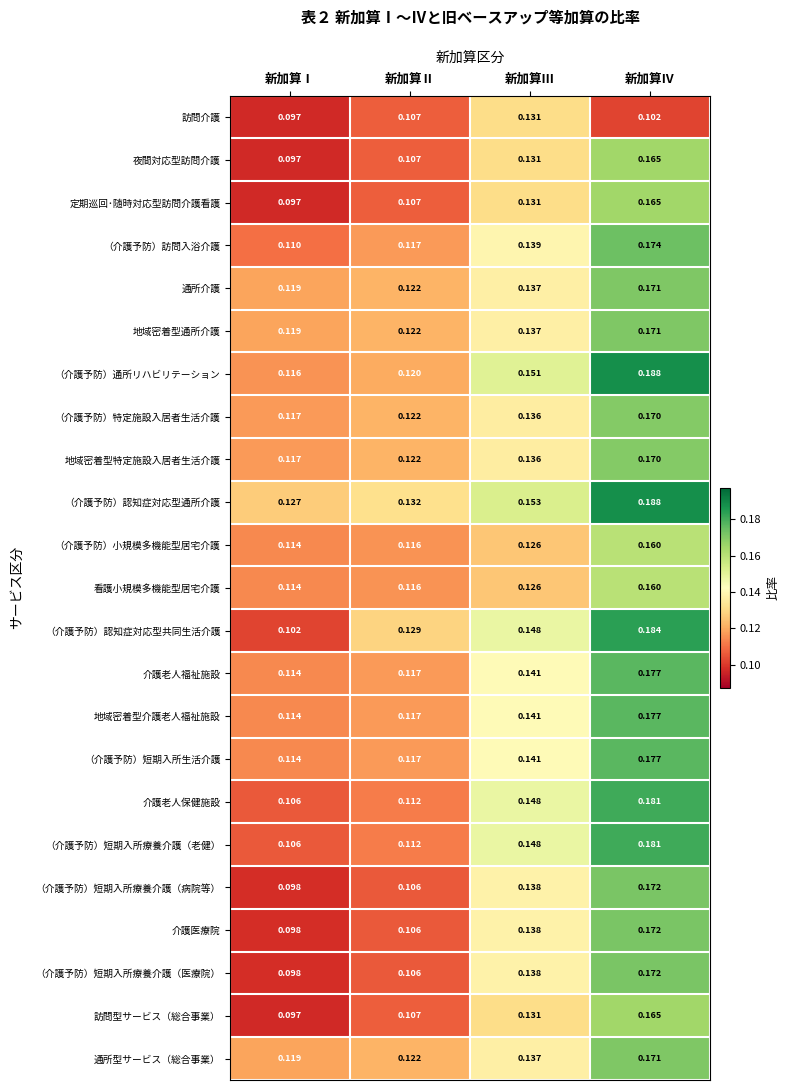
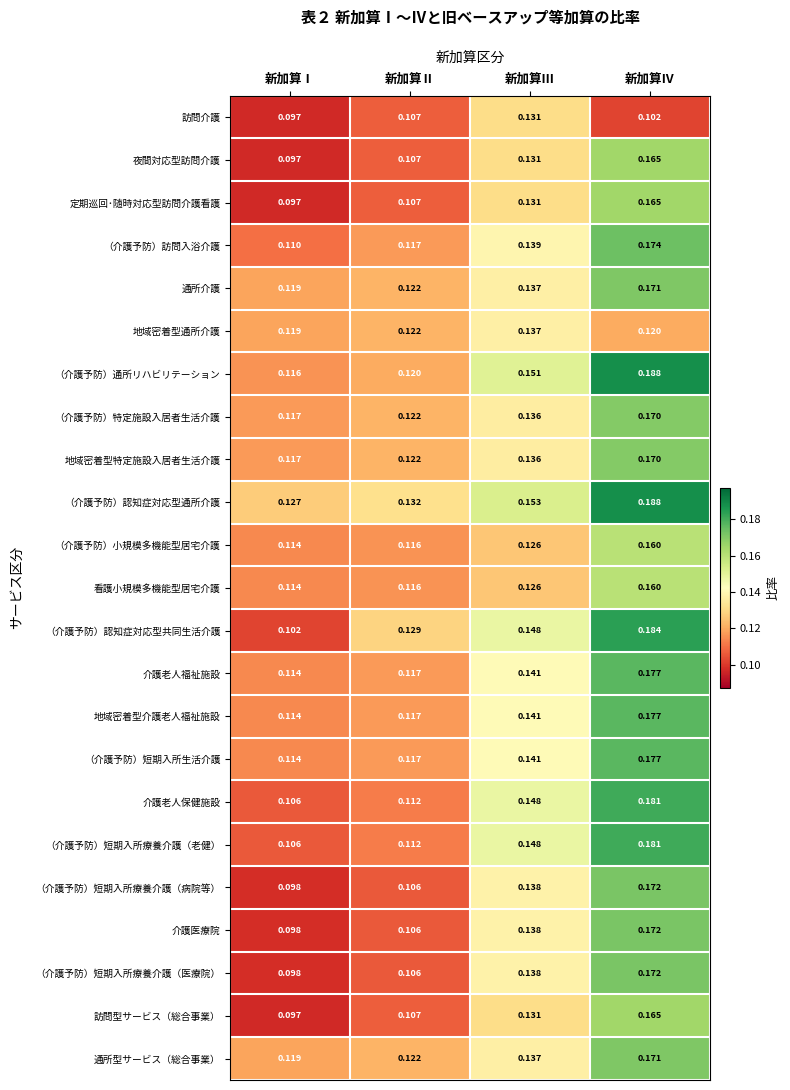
  {
    "訪問介護": {
      "新加算Ⅰ": 0.097,
      "新加算Ⅱ": 0.107,
      "新加算Ⅲ": 0.131,
      "新加算Ⅳ": 0.102
    },
    "夜間対応型訪問介護": {
      "新加算Ⅰ": 0.097,
      "新加算Ⅱ": 0.107,
      "新加算Ⅲ": 0.131,
      "新加算Ⅳ": 0.165
    },
    "定期巡回･随時対応型訪問介護看護": {
      "新加算Ⅰ": 0.097,
      "新加算Ⅱ": 0.107,
      "新加算Ⅲ": 0.131,
      "新加算Ⅳ": 0.165
    },
    "（介護予防）訪問入浴介護": {
      "新加算Ⅰ": 0.110,
      "新加算Ⅱ": 0.117,
      "新加算Ⅲ": 0.139,
      "新加算Ⅳ": 0.174
    },
    "通所介護": {
      "新加算Ⅰ": 0.119,
      "新加算Ⅱ": 0.122,
      "新加算Ⅲ": 0.137,
      "新加算Ⅳ": 0.171
    },
    "地域密着型通所介護": {
      "新加算Ⅰ": 0.119,
      "新加算Ⅱ": 0.122,
      "新加算Ⅲ": 0.137,
-     "新加算Ⅳ": 0.171
+     "新加算Ⅳ": 0.120
    },
    "（介護予防）通所リハビリテーション": {
      "新加算Ⅰ": 0.116,
      "新加算Ⅱ": 0.120,
      "新加算Ⅲ": 0.151,
      "新加算Ⅳ": 0.188
    },
    "（介護予防）特定施設入居者生活介護": {
      "新加算Ⅰ": 0.117,
      "新加算Ⅱ": 0.122,
      "新加算Ⅲ": 0.136,
      "新加算Ⅳ": 0.170
    },
    "地域密着型特定施設入居者生活介護": {
      "新加算Ⅰ": 0.117,
      "新加算Ⅱ": 0.122,
      "新加算Ⅲ": 0.136,
      "新加算Ⅳ": 0.170
    },
    "（介護予防）認知症対応型通所介護": {
      "新加算Ⅰ": 0.127,
      "新加算Ⅱ": 0.132,
      "新加算Ⅲ": 0.153,
      "新加算Ⅳ": 0.188
    },
    "（介護予防）小規模多機能型居宅介護": {
      "新加算Ⅰ": 0.114,
      "新加算Ⅱ": 0.116,
      "新加算Ⅲ": 0.126,
      "新加算Ⅳ": 0.160
    },
    "看護小規模多機能型居宅介護": {
      "新加算Ⅰ": 0.114,
      "新加算Ⅱ": 0.116,
      "新加算Ⅲ": 0.126,
      "新加算Ⅳ": 0.160
    },
    "（介護予防）認知症対応型共同生活介護": {
      "新加算Ⅰ": 0.102,
      "新加算Ⅱ": 0.129,
      "新加算Ⅲ": 0.148,
      "新加算Ⅳ": 0.184
    },
    "介護老人福祉施設": {
      "新加算Ⅰ": 0.114,
      "新加算Ⅱ": 0.117,
      "新加算Ⅲ": 0.141,
      "新加算Ⅳ": 0.177
    },
    "地域密着型介護老人福祉施設": {
      "新加算Ⅰ": 0.114,
      "新加算Ⅱ": 0.117,
      "新加算Ⅲ": 0.141,
      "新加算Ⅳ": 0.177
    },
    "（介護予防）短期入所生活介護": {
      "新加算Ⅰ": 0.114,
      "新加算Ⅱ": 0.117,
      "新加算Ⅲ": 0.141,
      "新加算Ⅳ": 0.177
    },
    "介護老人保健施設": {
      "新加算Ⅰ": 0.106,
      "新加算Ⅱ": 0.112,
      "新加算Ⅲ": 0.148,
      "新加算Ⅳ": 0.181
    },
    "（介護予防）短期入所療養介護（老健）": {
      "新加算Ⅰ": 0.106,
      "新加算Ⅱ": 0.112,
      "新加算Ⅲ": 0.148,
      "新加算Ⅳ": 0.181
    },
    "（介護予防）短期入所療養介護（病院等）": {
      "新加算Ⅰ": 0.098,
      "新加算Ⅱ": 0.106,
      "新加算Ⅲ": 0.138,
      "新加算Ⅳ": 0.172
    },
    "介護医療院": {
      "新加算Ⅰ": 0.098,
      "新加算Ⅱ": 0.106,
      "新加算Ⅲ": 0.138,
      "新加算Ⅳ": 0.172
    },
    "（介護予防）短期入所療養介護（医療院）": {
      "新加算Ⅰ": 0.098,
      "新加算Ⅱ": 0.106,
      "新加算Ⅲ": 0.138,
      "新加算Ⅳ": 0.172
    },
    "訪問型サービス（総合事業）": {
      "新加算Ⅰ": 0.097,
      "新加算Ⅱ": 0.107,
      "新加算Ⅲ": 0.131,
      "新加算Ⅳ": 0.165
    },
    "通所型サービス（総合事業）": {
      "新加算Ⅰ": 0.119,
      "新加算Ⅱ": 0.122,
      "新加算Ⅲ": 0.137,
      "新加算Ⅳ": 0.171
    }
  }
